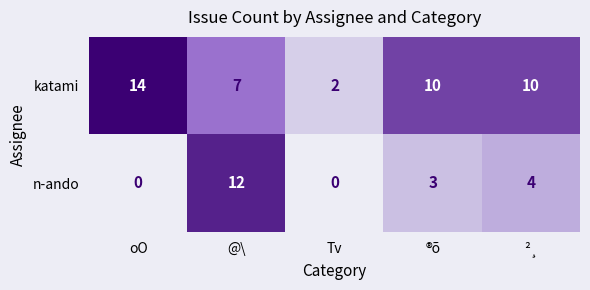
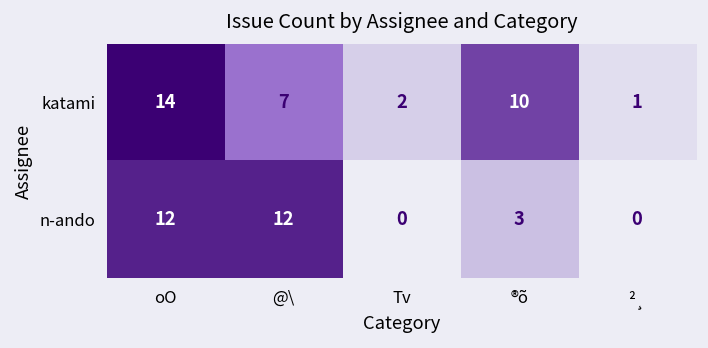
  {
    "katami": {
      "oO": 14,
      "@\\": 7,
      "Tv": 2,
      "®õ": 10,
-     "²¸": 10
+     "²¸": 1
    },
    "n-ando": {
-     "oO": 0,
+     "oO": 12,
      "@\\": 12,
      "Tv": 0,
      "®õ": 3,
-     "²¸": 4
+     "²¸": 0
    }
  }
